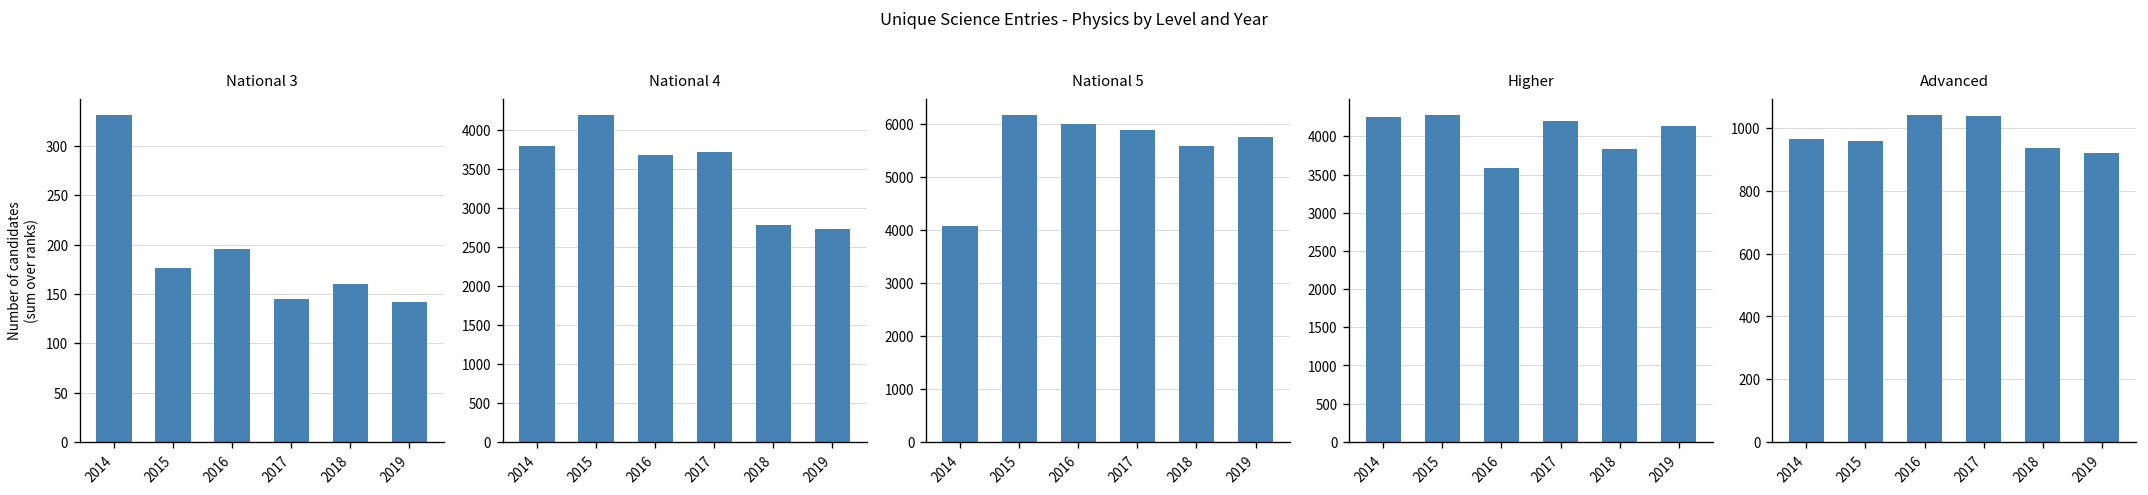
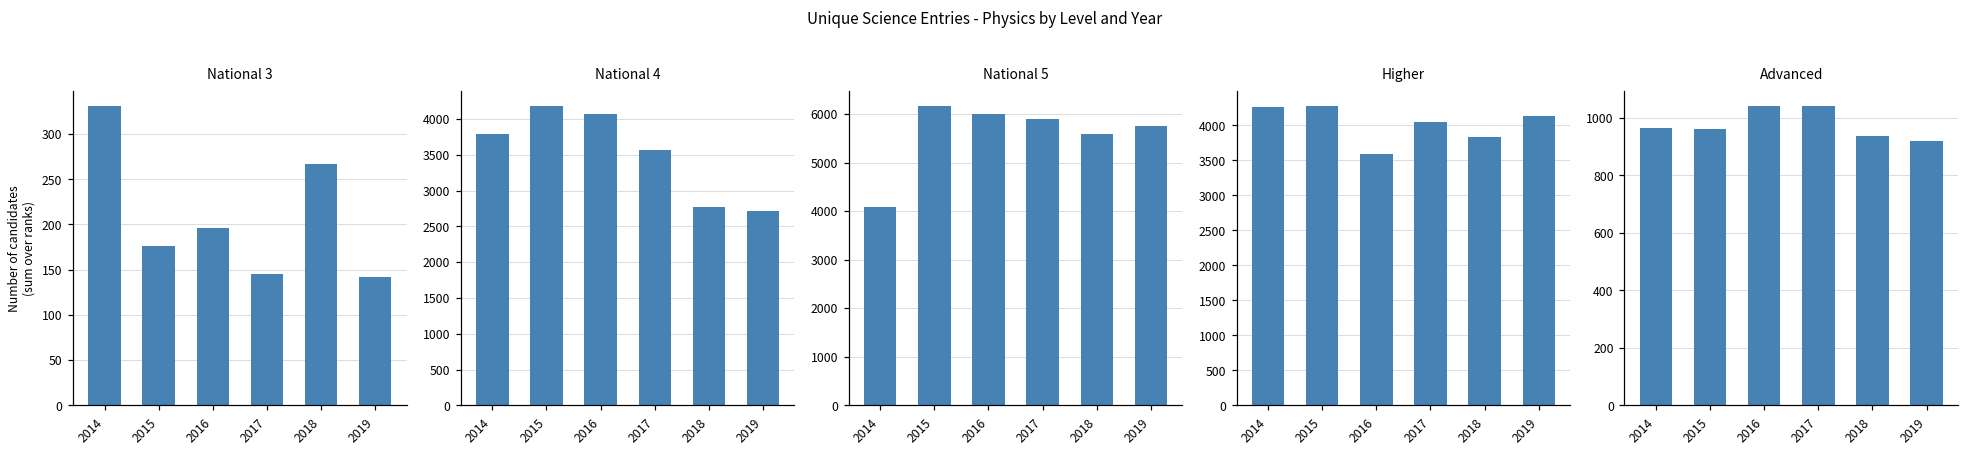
  {
    "National 3": {
      "2014": 330,
      "2015": 180,
      "2016": 200,
      "2017": 150,
-     "2018": 160,
+     "2018": 270,
      "2019": 140
    },
    "National 4": {
      "2014": 3800,
      "2015": 4200,
-     "2016": 3700,
-     "2017": 3700,
+     "2016": 4100,
+     "2017": 3600,
      "2018": 2800,
      "2019": 2700
    },
    "National 5": {
      "2014": 4100,
      "2015": 6200,
      "2016": 6000,
      "2017": 5900,
      "2018": 5600,
      "2019": 5800
    },
    "Higher": {
      "2014": 4300,
      "2015": 4300,
      "2016": 3600,
-     "2017": 4200,
+     "2017": 4000,
      "2018": 3800,
      "2019": 4100
    },
    "Advanced": {
      "2014": 970,
      "2015": 960,
      "2016": 1040,
      "2017": 1040,
      "2018": 940,
      "2019": 920
    }
  }
